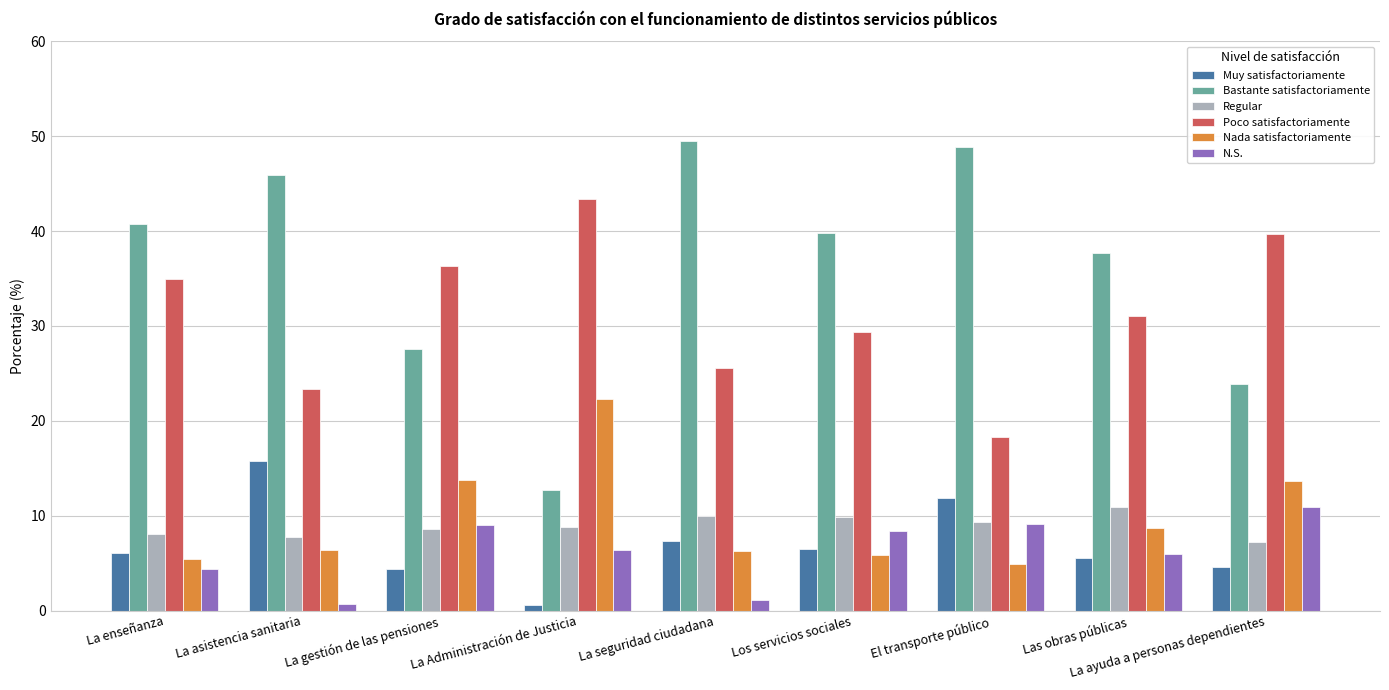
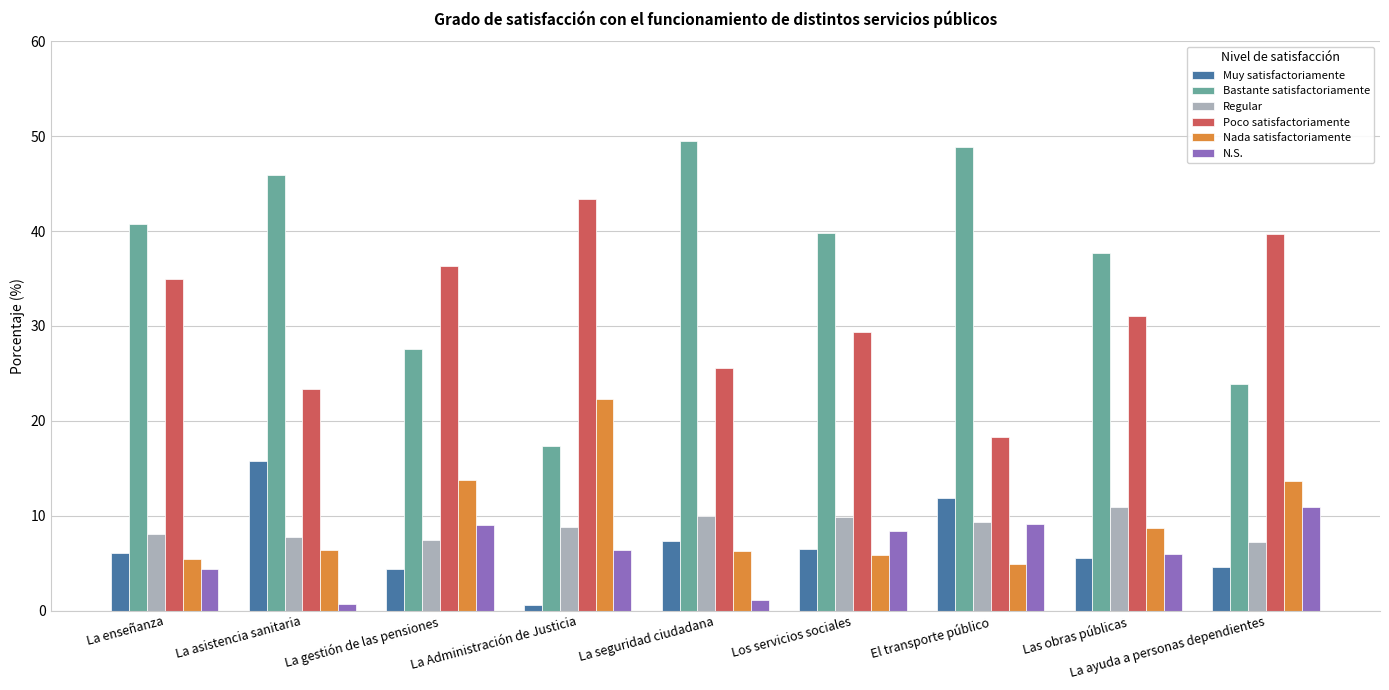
  {
    "Muy satisfactoriamente": {
      "La enseñanza": 6,
      "La asistencia sanitaria": 16,
      "La gestión de las pensiones": 4,
      "La Administración de Justicia": 1,
      "La seguridad ciudadana": 7,
      "Los servicios sociales": 6,
      "El transporte público": 12,
      "Las obras públicas": 6,
      "La ayuda a personas dependientes": 5
    },
    "Bastante satisfactoriamente": {
      "La enseñanza": 41,
      "La asistencia sanitaria": 46,
      "La gestión de las pensiones": 28,
-     "La Administración de Justicia": 13,
+     "La Administración de Justicia": 17,
      "La seguridad ciudadana": 50,
      "Los servicios sociales": 40,
      "El transporte público": 49,
      "Las obras públicas": 38,
      "La ayuda a personas dependientes": 24
    },
    "Regular": {
      "La enseñanza": 8,
      "La asistencia sanitaria": 8,
-     "La gestión de las pensiones": 9,
+     "La gestión de las pensiones": 7,
      "La Administración de Justicia": 9,
      "La seguridad ciudadana": 10,
      "Los servicios sociales": 10,
      "El transporte público": 9,
      "Las obras públicas": 11,
      "La ayuda a personas dependientes": 7
    },
    "Poco satisfactoriamente": {
      "La enseñanza": 35,
      "La asistencia sanitaria": 23,
      "La gestión de las pensiones": 36,
      "La Administración de Justicia": 43,
      "La seguridad ciudadana": 26,
      "Los servicios sociales": 29,
      "El transporte público": 18,
      "Las obras públicas": 31,
      "La ayuda a personas dependientes": 40
    },
    "Nada satisfactoriamente": {
      "La enseñanza": 5,
      "La asistencia sanitaria": 6,
      "La gestión de las pensiones": 14,
      "La Administración de Justicia": 22,
      "La seguridad ciudadana": 6,
      "Los servicios sociales": 6,
      "El transporte público": 5,
      "Las obras públicas": 9,
      "La ayuda a personas dependientes": 14
    },
    "N.S.": {
      "La enseñanza": 4,
      "La asistencia sanitaria": 1,
      "La gestión de las pensiones": 9,
      "La Administración de Justicia": 6,
      "La seguridad ciudadana": 1,
      "Los servicios sociales": 8,
      "El transporte público": 9,
      "Las obras públicas": 6,
      "La ayuda a personas dependientes": 11
    }
  }
